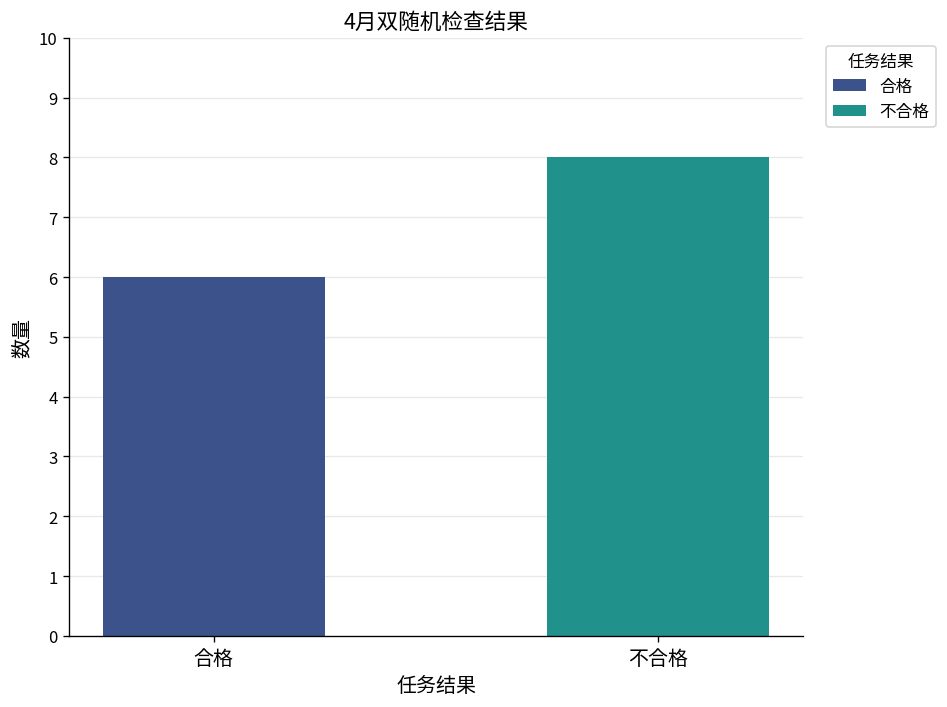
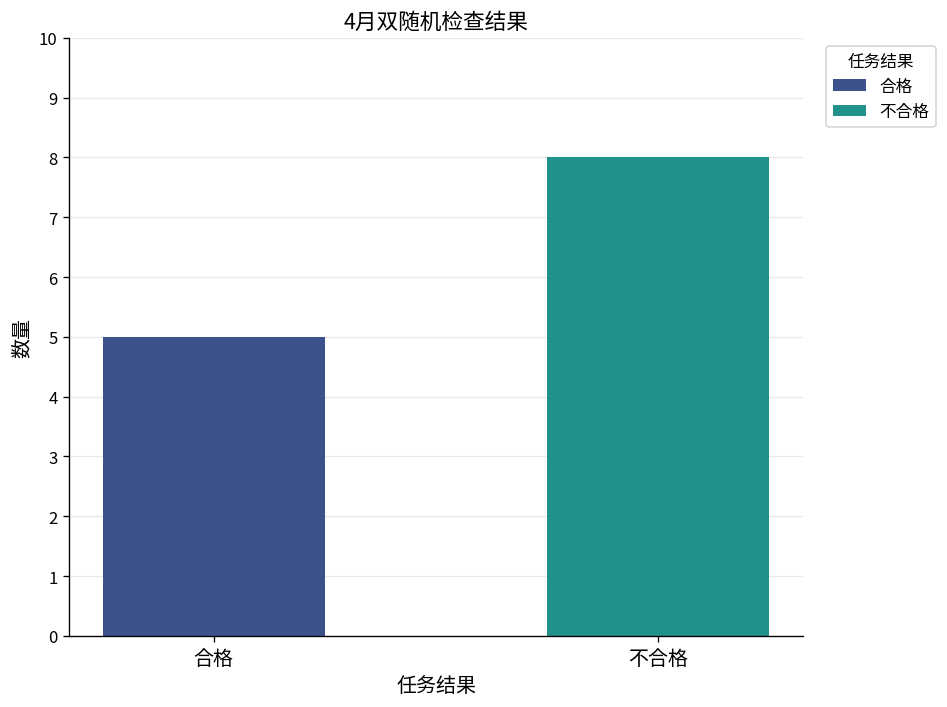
  {
-   "合格": 6,
+   "合格": 5,
    "不合格": 8
  }
